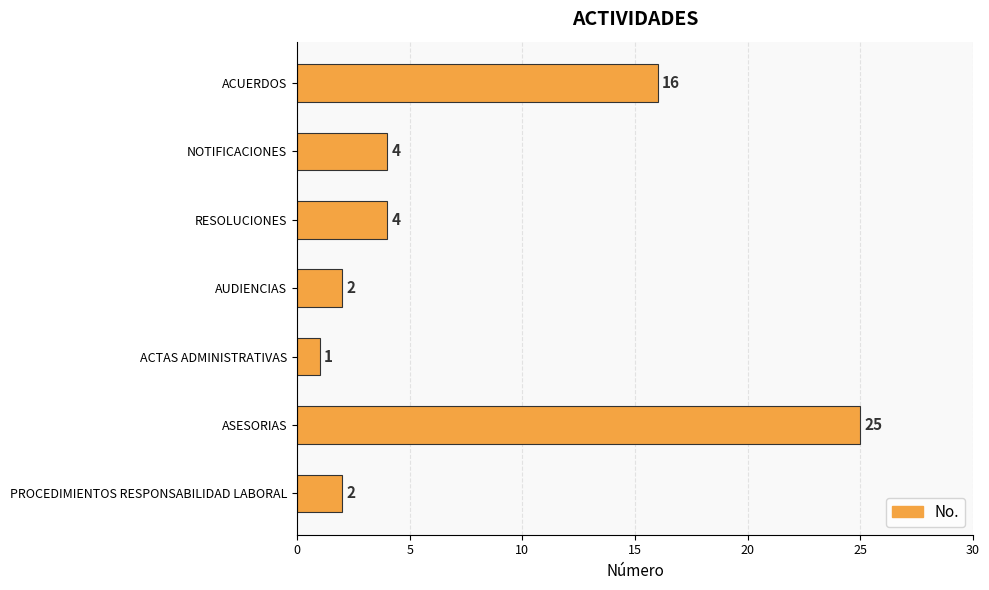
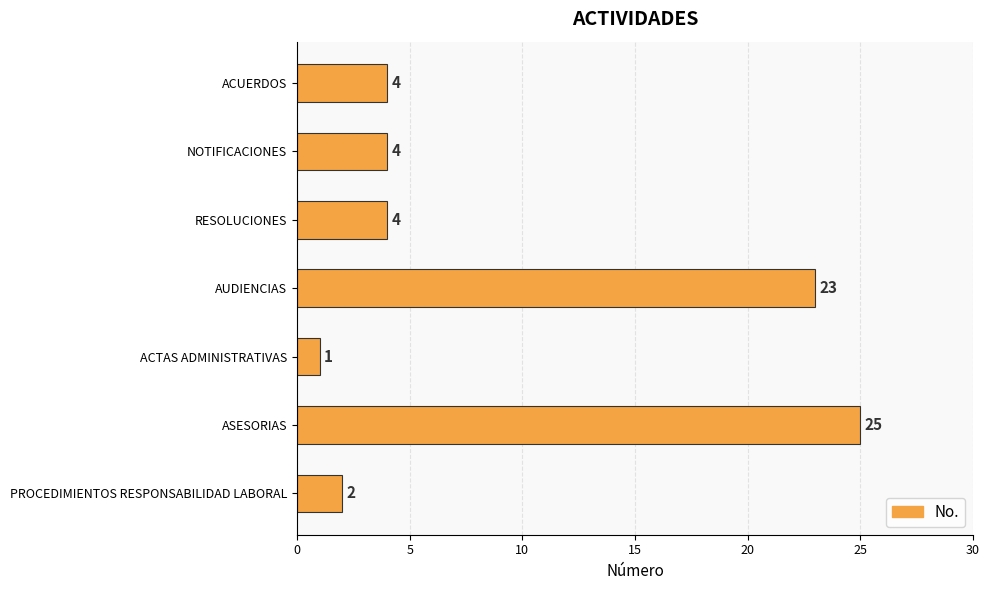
  {
-   "ACUERDOS": 16,
+   "ACUERDOS": 4,
    "NOTIFICACIONES": 4,
    "RESOLUCIONES": 4,
-   "AUDIENCIAS": 2,
+   "AUDIENCIAS": 23,
    "ACTAS ADMINISTRATIVAS": 1,
    "ASESORIAS": 25,
    "PROCEDIMIENTOS RESPONSABILIDAD LABORAL": 2
  }
